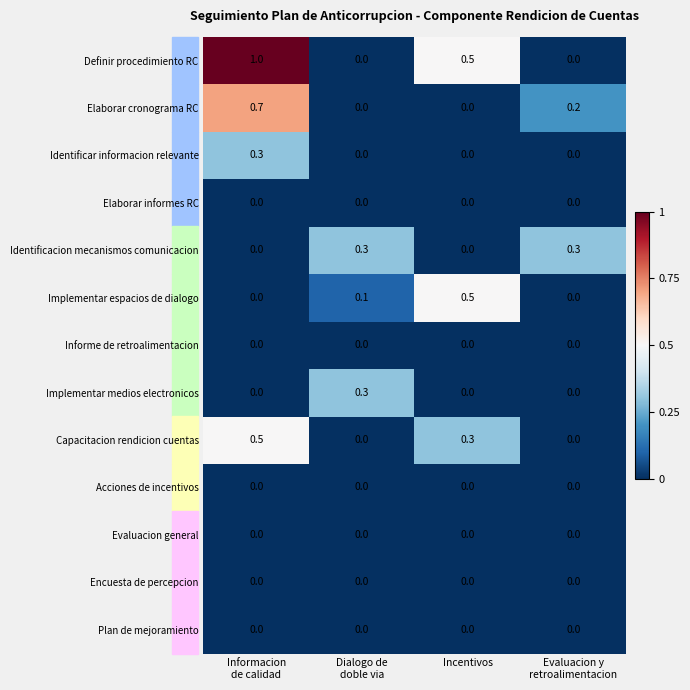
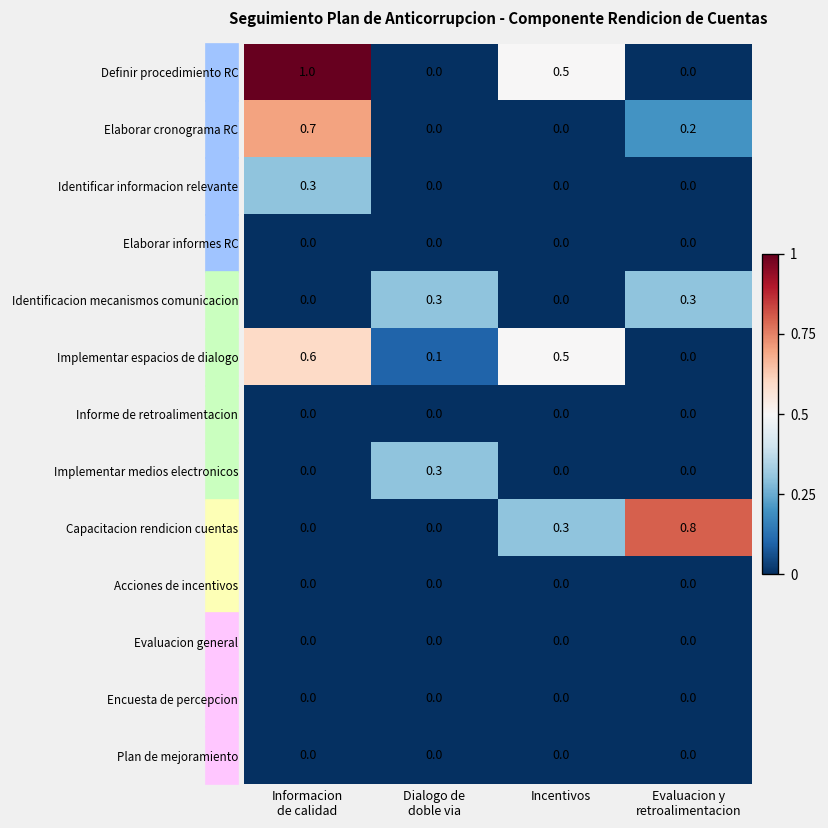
  {
    "Definir procedimiento RC": {
      "Informacion de calidad": 1.0,
      "Dialogo de doble via": 0.0,
      "Incentivos": 0.5,
      "Evaluacion y retroalimentacion": 0.0
    },
    "Elaborar cronograma RC": {
      "Informacion de calidad": 0.7,
      "Dialogo de doble via": 0.0,
      "Incentivos": 0.0,
      "Evaluacion y retroalimentacion": 0.2
    },
    "Identificar informacion relevante": {
      "Informacion de calidad": 0.3,
      "Dialogo de doble via": 0.0,
      "Incentivos": 0.0,
      "Evaluacion y retroalimentacion": 0.0
    },
    "Elaborar informes RC": {
      "Informacion de calidad": 0.0,
      "Dialogo de doble via": 0.0,
      "Incentivos": 0.0,
      "Evaluacion y retroalimentacion": 0.0
    },
    "Identificacion mecanismos comunicacion": {
      "Informacion de calidad": 0.0,
      "Dialogo de doble via": 0.3,
      "Incentivos": 0.0,
      "Evaluacion y retroalimentacion": 0.3
    },
    "Implementar espacios de dialogo": {
-     "Informacion de calidad": 0.0,
+     "Informacion de calidad": 0.6,
      "Dialogo de doble via": 0.1,
      "Incentivos": 0.5,
      "Evaluacion y retroalimentacion": 0.0
    },
    "Informe de retroalimentacion": {
      "Informacion de calidad": 0.0,
      "Dialogo de doble via": 0.0,
      "Incentivos": 0.0,
      "Evaluacion y retroalimentacion": 0.0
    },
    "Implementar medios electronicos": {
      "Informacion de calidad": 0.0,
      "Dialogo de doble via": 0.3,
      "Incentivos": 0.0,
      "Evaluacion y retroalimentacion": 0.0
    },
    "Capacitacion rendicion cuentas": {
-     "Informacion de calidad": 0.5,
+     "Informacion de calidad": 0.0,
      "Dialogo de doble via": 0.0,
      "Incentivos": 0.3,
-     "Evaluacion y retroalimentacion": 0.0
+     "Evaluacion y retroalimentacion": 0.8
    },
    "Acciones de incentivos": {
      "Informacion de calidad": 0.0,
      "Dialogo de doble via": 0.0,
      "Incentivos": 0.0,
      "Evaluacion y retroalimentacion": 0.0
    },
    "Evaluacion general": {
      "Informacion de calidad": 0.0,
      "Dialogo de doble via": 0.0,
      "Incentivos": 0.0,
      "Evaluacion y retroalimentacion": 0.0
    },
    "Encuesta de percepcion": {
      "Informacion de calidad": 0.0,
      "Dialogo de doble via": 0.0,
      "Incentivos": 0.0,
      "Evaluacion y retroalimentacion": 0.0
    },
    "Plan de mejoramiento": {
      "Informacion de calidad": 0.0,
      "Dialogo de doble via": 0.0,
      "Incentivos": 0.0,
      "Evaluacion y retroalimentacion": 0.0
    }
  }
